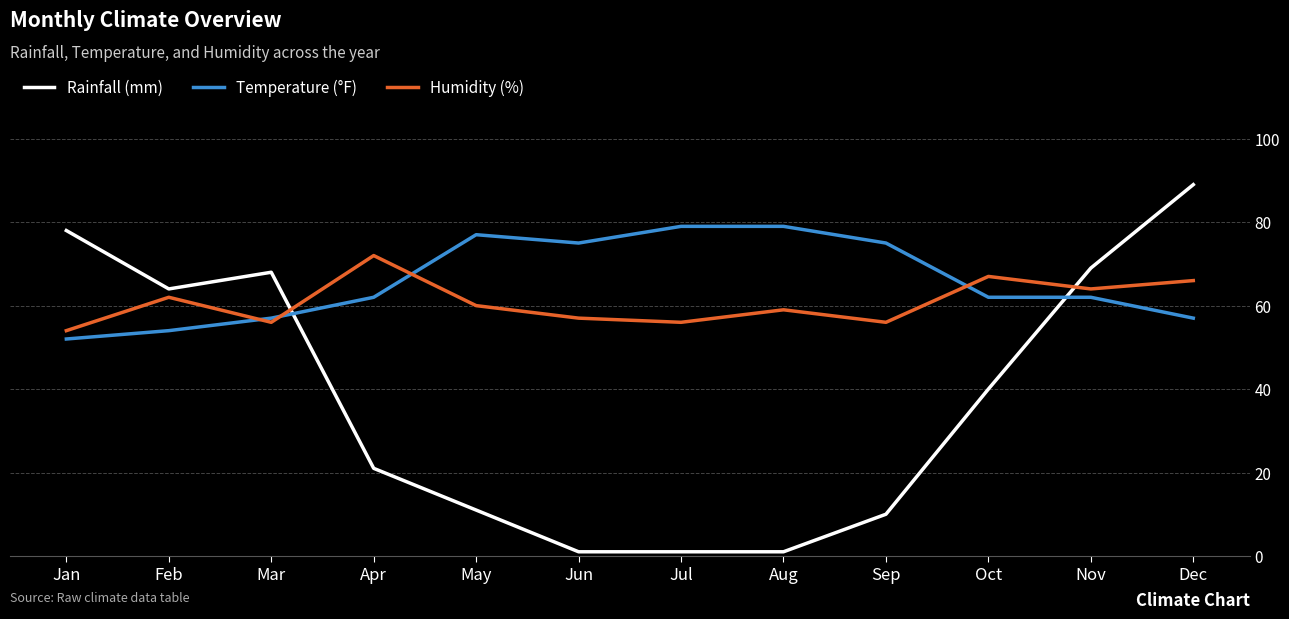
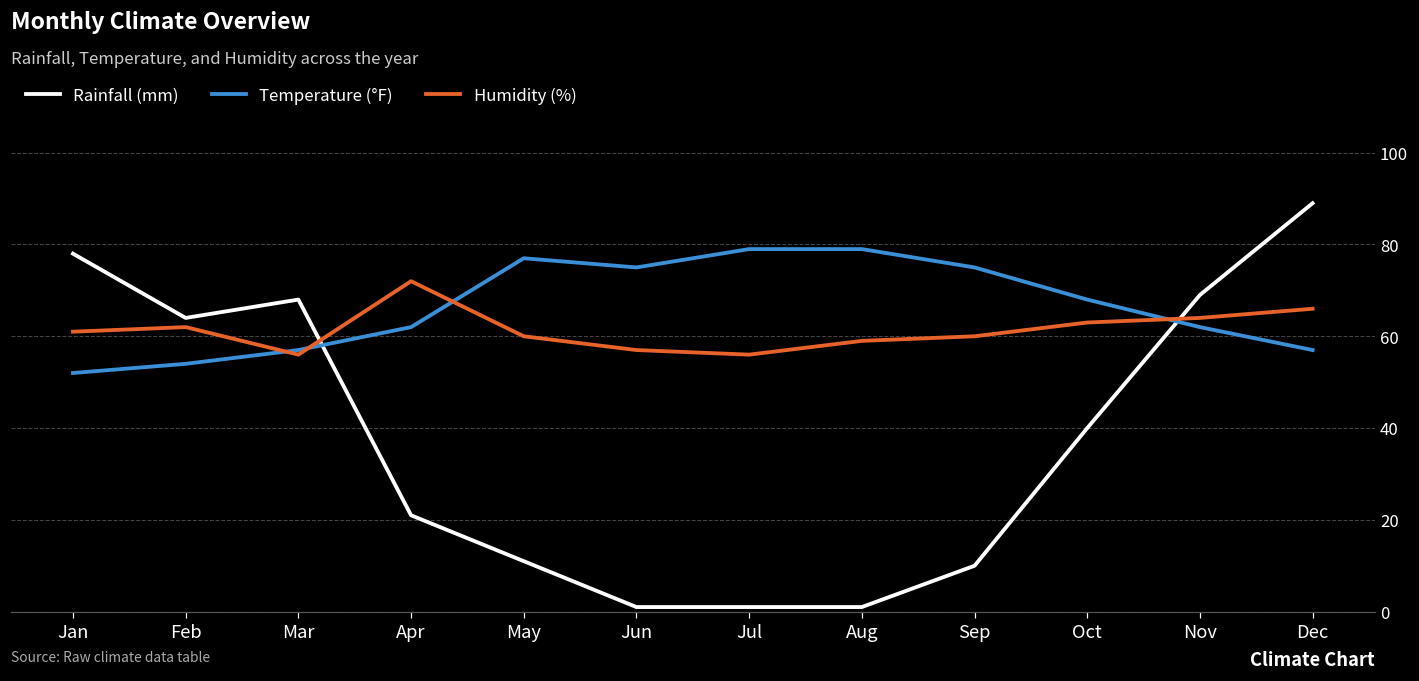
  {
    "Rainfall (mm)": {
      "Jan": 78,
      "Feb": 64,
      "Mar": 68,
      "Apr": 21,
      "May": 11,
      "Jun": 1,
      "Jul": 1,
      "Aug": 1,
      "Sep": 10,
      "Oct": 40,
      "Nov": 69,
      "Dec": 89
    },
    "Temperature (°F)": {
      "Jan": 52,
      "Feb": 54,
      "Mar": 57,
      "Apr": 62,
      "May": 77,
      "Jun": 75,
      "Jul": 79,
      "Aug": 79,
      "Sep": 75,
-     "Oct": 62,
+     "Oct": 68,
      "Nov": 62,
      "Dec": 57
    },
    "Humidity (%)": {
-     "Jan": 54,
+     "Jan": 61,
      "Feb": 62,
      "Mar": 56,
      "Apr": 72,
      "May": 60,
      "Jun": 57,
      "Jul": 56,
      "Aug": 59,
-     "Sep": 56,
-     "Oct": 67,
+     "Sep": 60,
+     "Oct": 63,
      "Nov": 64,
      "Dec": 66
    }
  }
